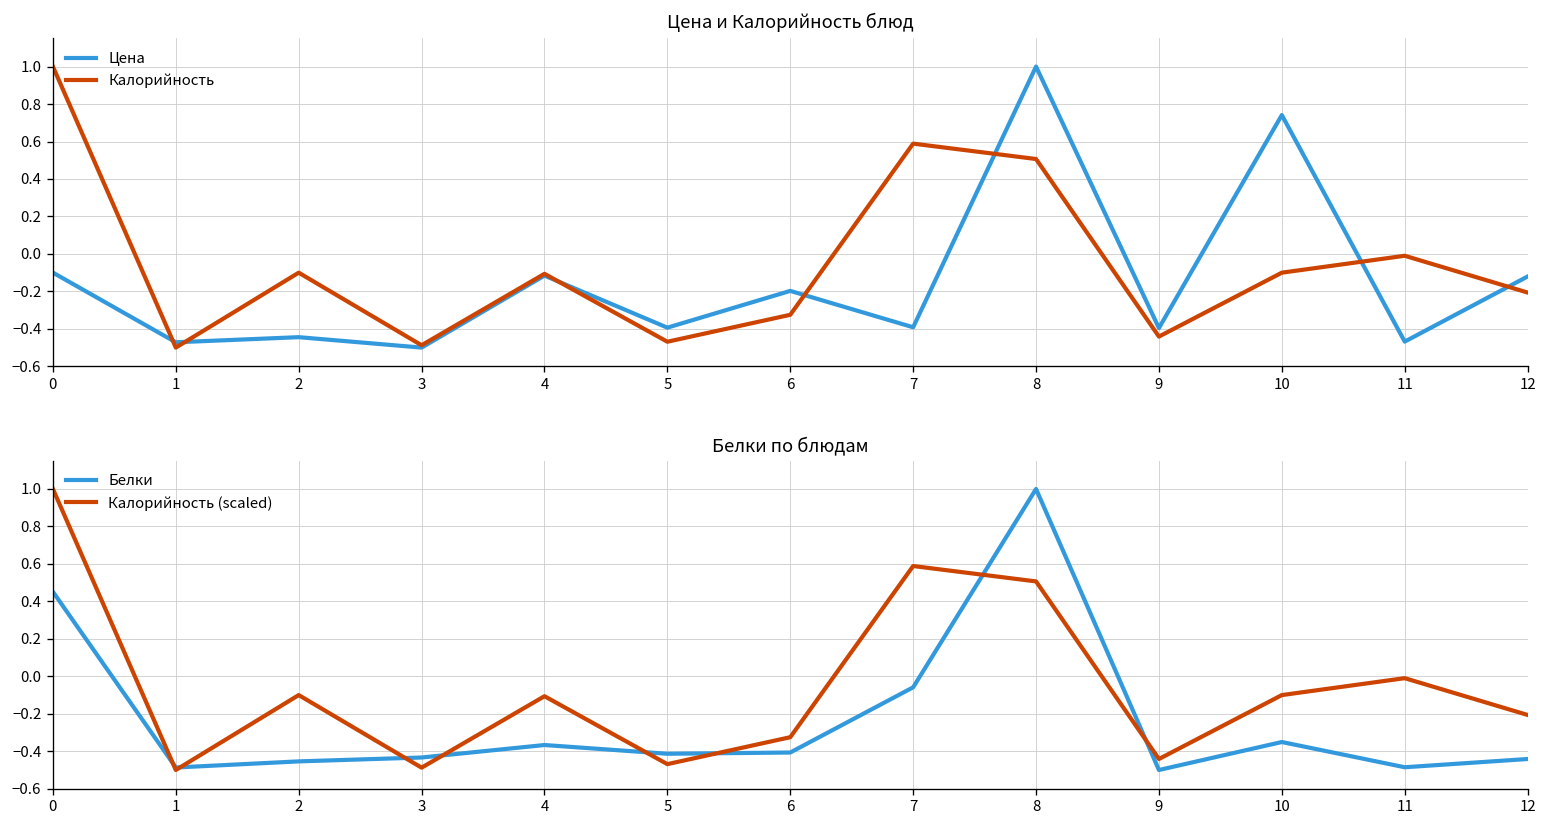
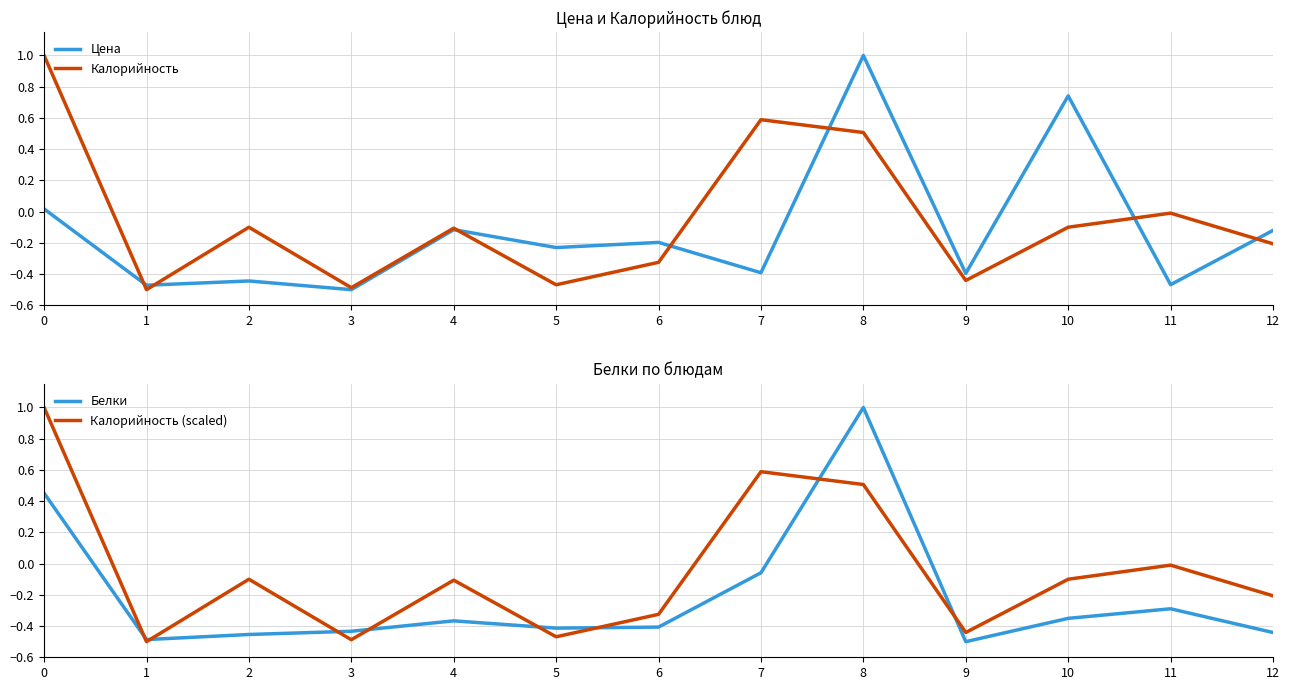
  {
    "Цена и Калорийность блюд": {
      "Цена": {
-       "0": -0.10,
+       "0": 0.02,
        "1": -0.47,
        "2": -0.44,
-       "5": -0.39,
+       "5": -0.23,
        "6": -0.20,
        "7": -0.39,
        "8": 1.00,
        "9": -0.40,
        "10": 0.74,
        "11": -0.47,
        "12": -0.12
      },
      "Калорийность": {
        "0": 1.00,
        "1": -0.50,
        "2": -0.10,
        "5": -0.47,
        "6": -0.32,
        "7": 0.59,
        "8": 0.51,
        "9": -0.44,
        "10": -0.10,
        "11": -0.01,
        "12": -0.21
      }
    },
    "Белки по блюдам": {
      "Белки": {
        "0": 0.45,
        "2": -0.45,
        "3": -0.43,
        "4": -0.37,
        "5": -0.41,
        "6": -0.41,
        "7": -0.06,
        "8": 1.00,
        "9": -0.50,
        "10": -0.35,
-       "11": -0.49,
+       "11": -0.29,
        "12": -0.44
      },
      "Калорийность (scaled)": {
        "0": 1.00,
        "2": -0.10,
        "3": -0.49,
        "4": -0.11,
        "5": -0.47,
        "6": -0.32,
        "7": 0.59,
        "8": 0.51,
        "9": -0.44,
        "10": -0.10,
        "11": -0.01,
        "12": -0.21
      }
    }
  }
